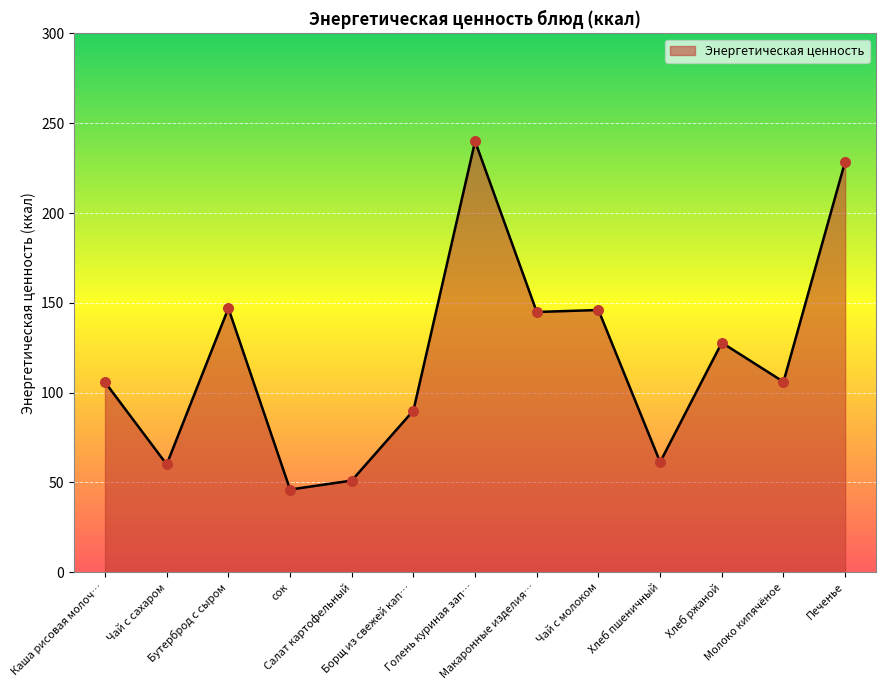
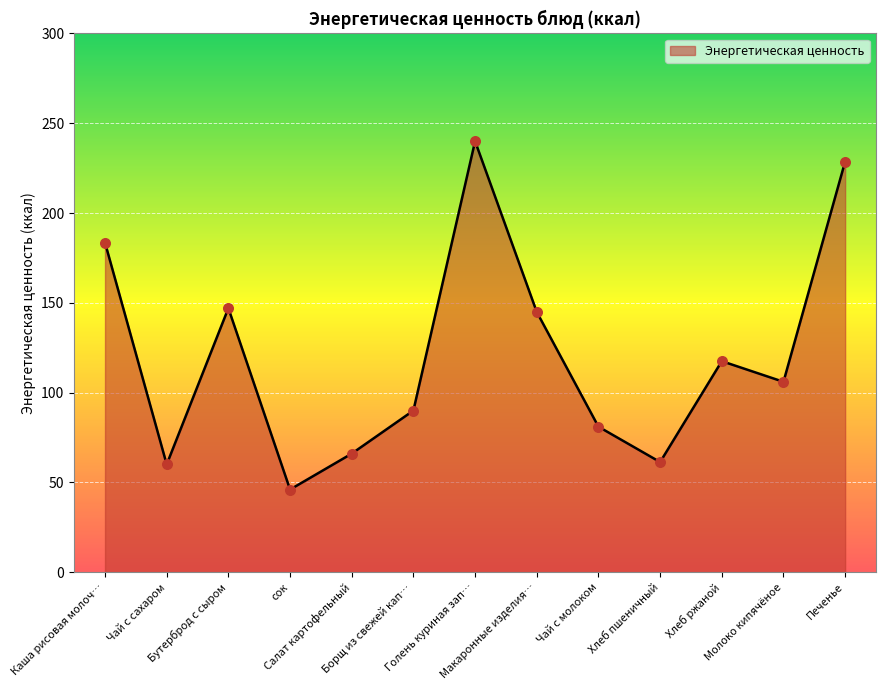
  {
-   "Каша рисовая молоч…": 106,
+   "Каша рисовая молоч…": 184,
    "Чай с сахаром": 60,
    "Бутерброд с сыром": 147,
    "сок": 46,
-   "Салат картофельный": 51,
+   "Салат картофельный": 66,
    "Борщ из свежей кап…": 90,
    "Голень куриная зап…": 240,
    "Макаронные изделия…": 145,
-   "Чай с молоком": 146,
+   "Чай с молоком": 81,
    "Хлеб пшеничный": 61,
-   "Хлеб ржаной": 128,
+   "Хлеб ржаной": 118,
    "Молоко кипячёное": 106,
    "Печенье": 229
  }
